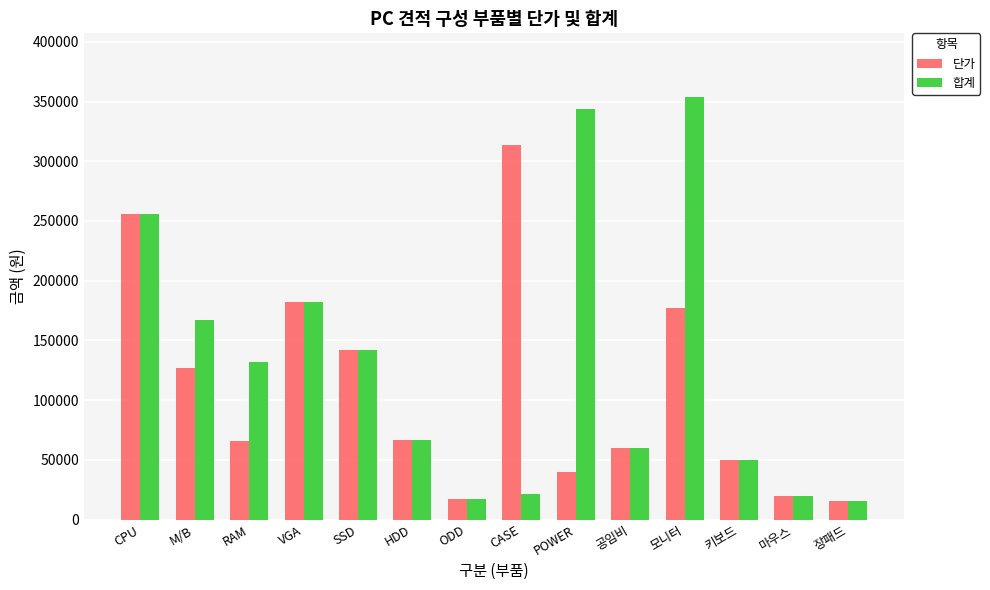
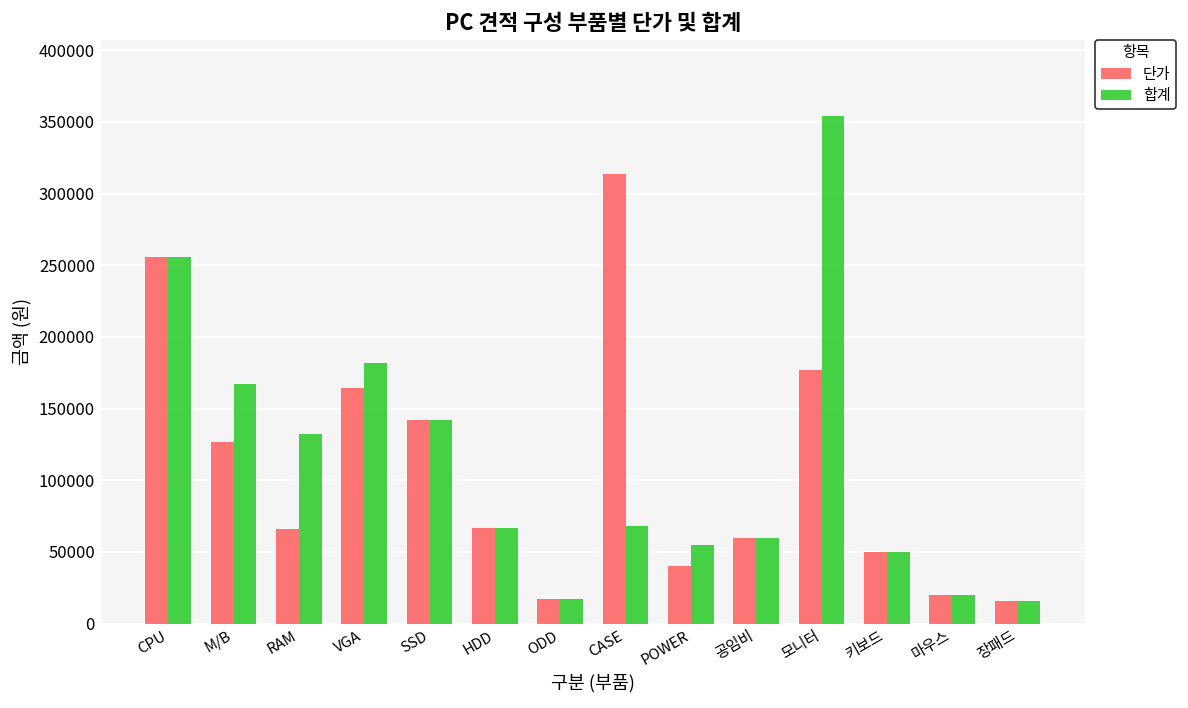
  {
    "단가": {
      "CPU": 256000,
      "M/B": 127000,
      "RAM": 66000,
-     "VGA": 182000,
+     "VGA": 165000,
      "SSD": 142000,
      "HDD": 67000,
      "ODD": 17000,
      "CASE": 314000,
      "POWER": 40000,
      "공임비": 60000,
      "모니터": 177000,
      "키보드": 50000,
      "마우스": 20000,
      "장패드": 16000
    },
    "합계": {
      "CPU": 256000,
      "M/B": 167000,
      "RAM": 132000,
      "VGA": 182000,
      "SSD": 142000,
      "HDD": 67000,
      "ODD": 17000,
-     "CASE": 22000,
-     "POWER": 344000,
+     "CASE": 68000,
+     "POWER": 55000,
      "공임비": 60000,
      "모니터": 354000,
      "키보드": 50000,
      "마우스": 20000,
      "장패드": 16000
    }
  }
